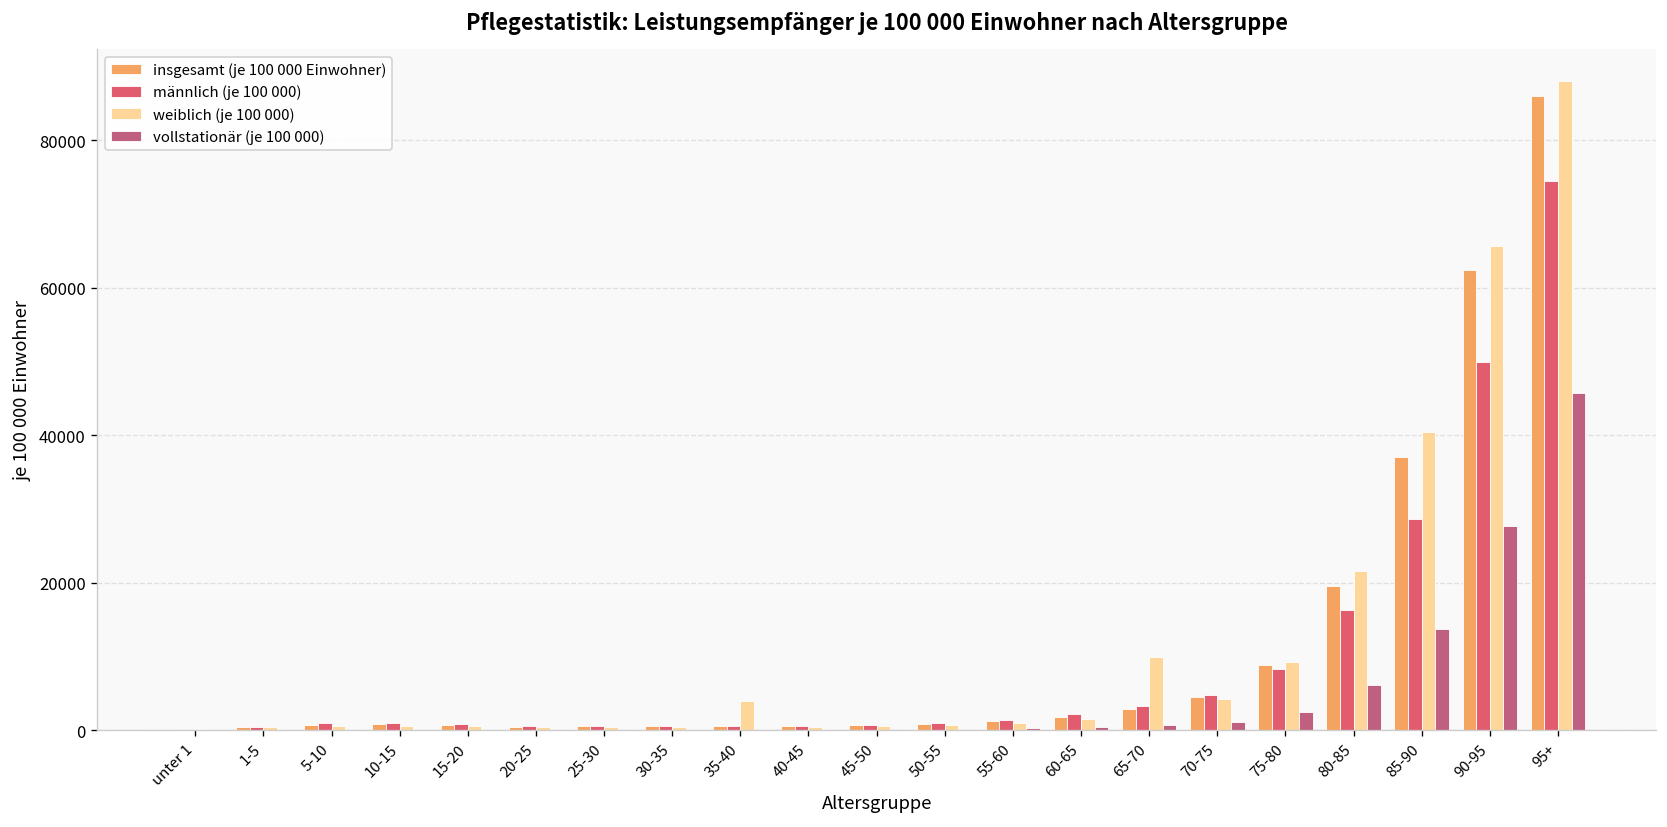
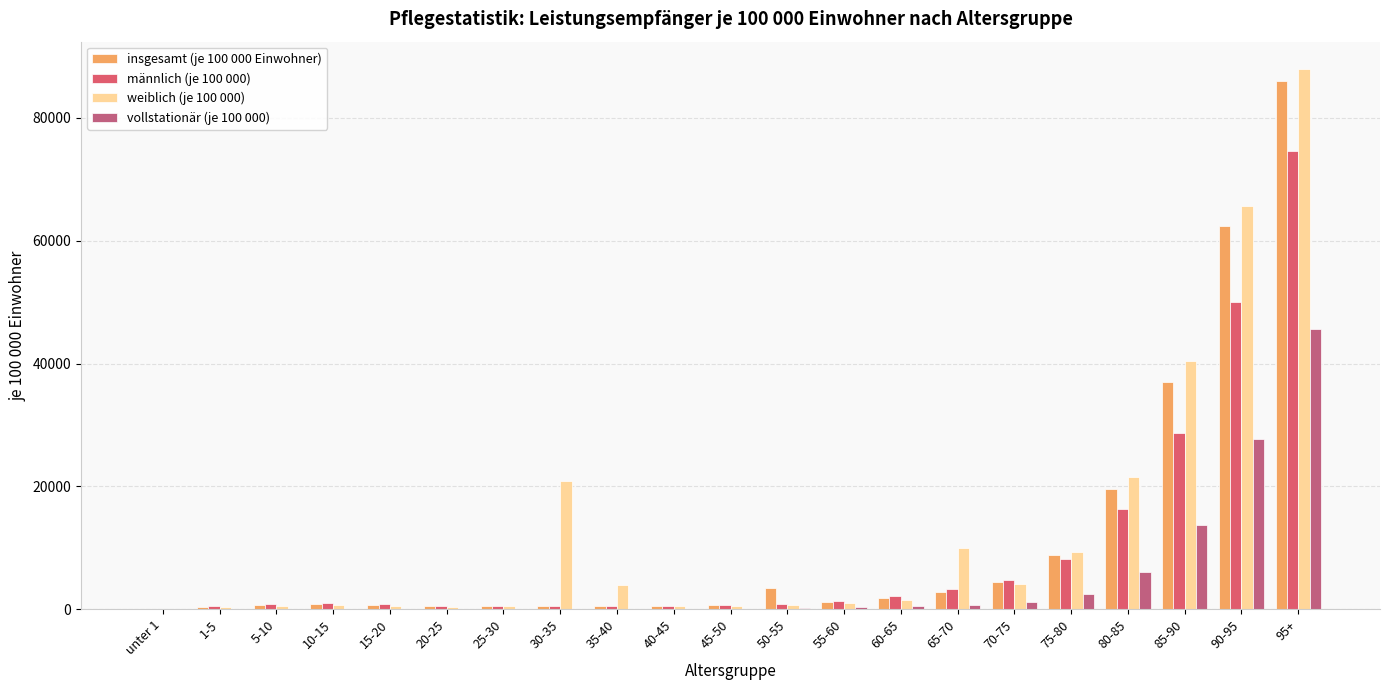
  {
    "insgesamt (je 100 000 Einwohner)": {
      "1-5": 0,
      "5-10": 1000,
      "10-15": 1000,
      "15-20": 1000,
      "20-25": 0,
      "25-30": 0,
      "30-35": 1000,
      "35-40": 1000,
      "40-45": 1000,
      "45-50": 1000,
-     "50-55": 1000,
+     "50-55": 3000,
      "55-60": 1000,
      "60-65": 2000,
      "65-70": 3000,
      "70-75": 4000,
      "75-80": 9000,
      "80-85": 20000,
      "85-90": 37000,
      "90-95": 62000,
      "95+": 86000
    },
    "weiblich (je 100 000)": {
      "5-10": 1000,
      "10-15": 1000,
      "15-20": 1000,
      "20-25": 0,
      "25-30": 0,
-     "30-35": 0,
+     "30-35": 21000,
      "35-40": 4000,
      "40-45": 0,
      "45-50": 1000,
      "50-55": 1000,
      "55-60": 1000,
      "60-65": 2000,
      "65-70": 10000,
      "70-75": 4000,
      "75-80": 9000,
      "80-85": 22000,
      "85-90": 40000,
      "90-95": 66000,
      "95+": 88000
    }
  }
